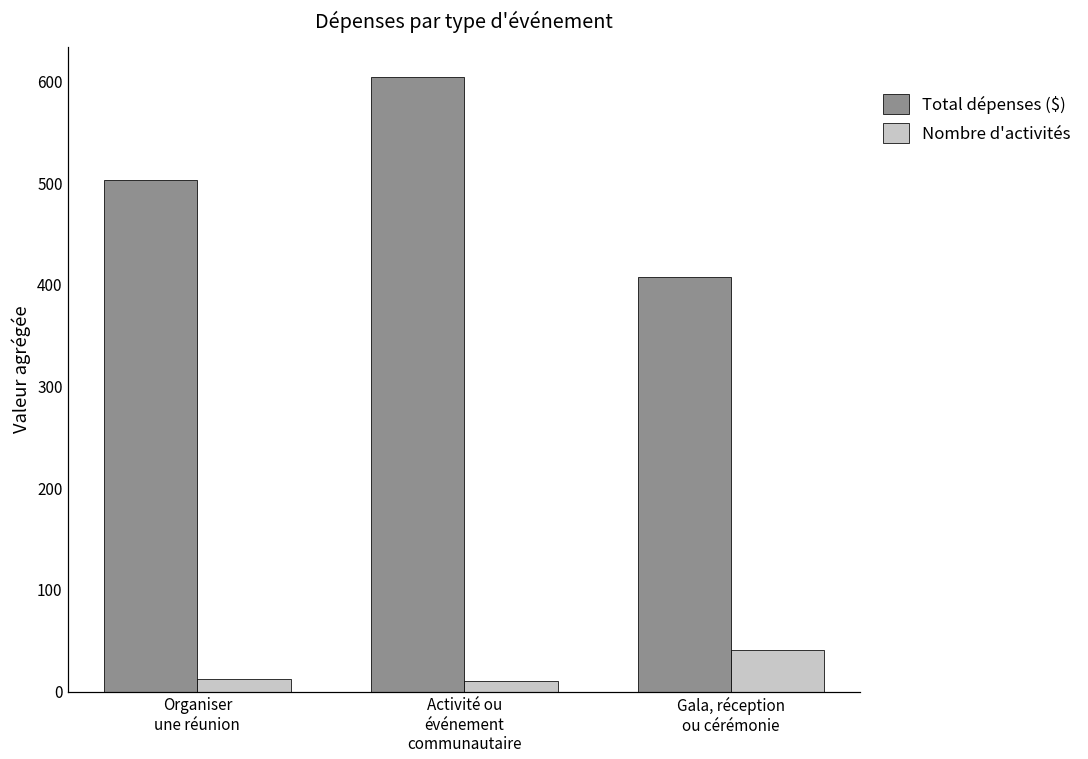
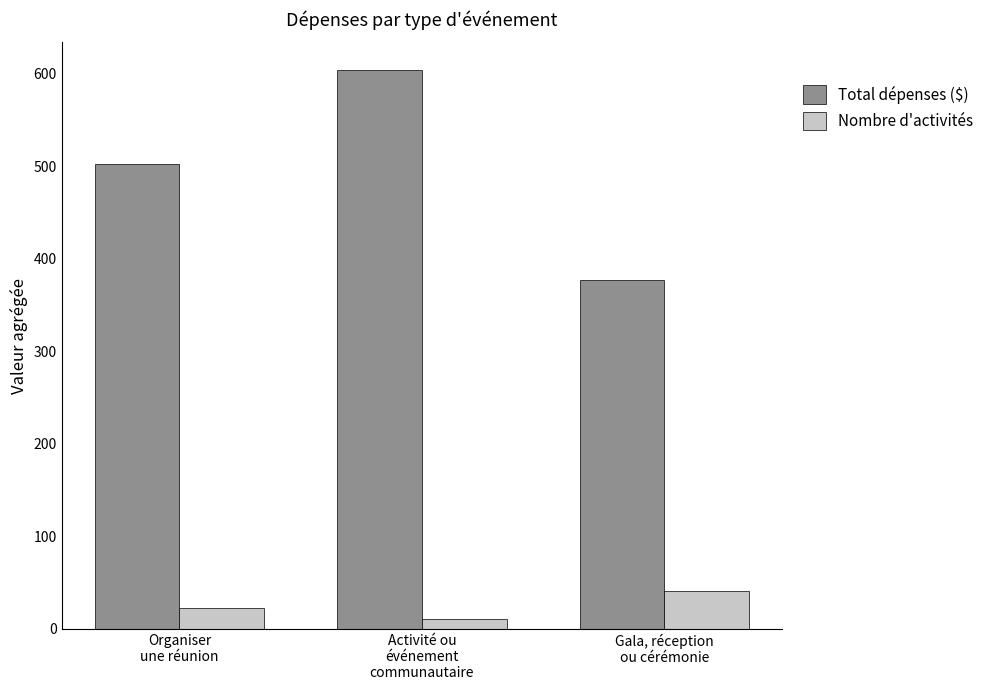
  {
    "Total dépenses ($)": {
      "Organiser une réunion": 500,
      "Activité ou événement communautaire": 600,
-     "Gala, réception ou cérémonie": 410
+     "Gala, réception ou cérémonie": 380
    },
    "Nombre d'activités": {
-     "Organiser une réunion": 10,
+     "Organiser une réunion": 20,
      "Activité ou événement communautaire": 10,
      "Gala, réception ou cérémonie": 40
    }
  }
